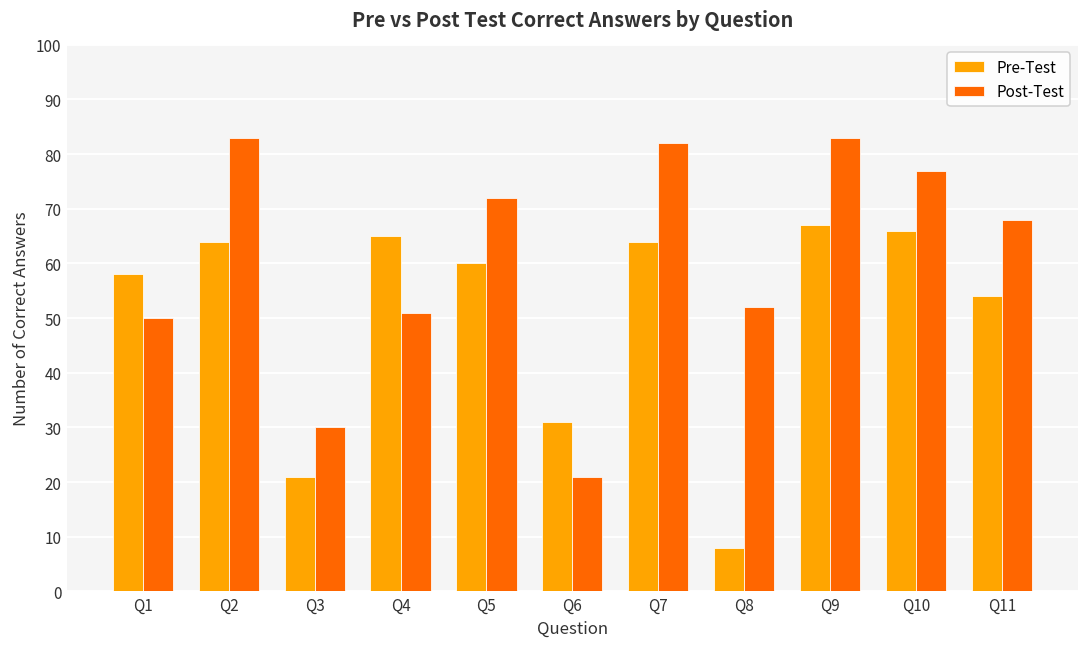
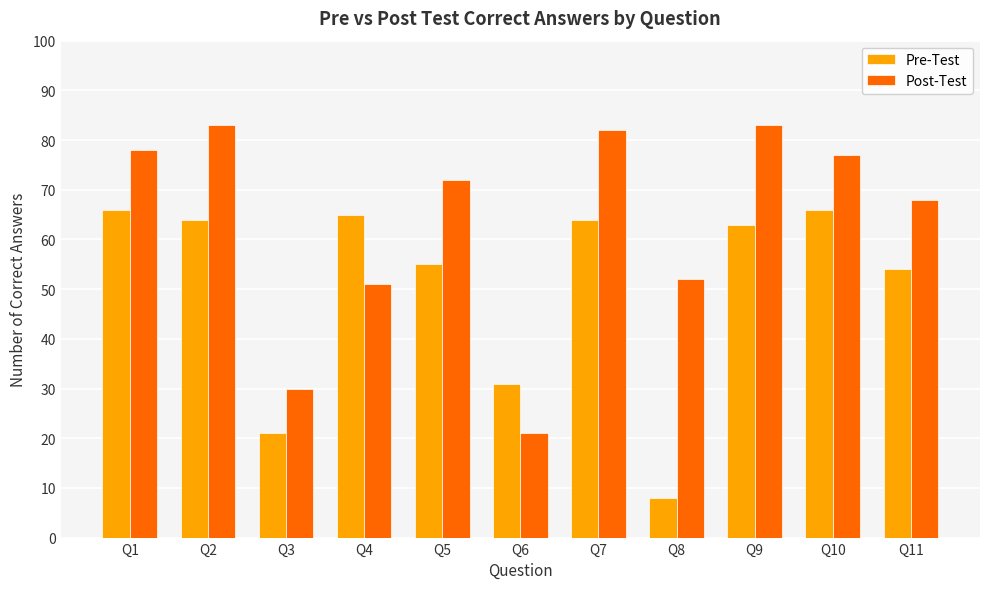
  {
    "Pre-Test": {
-     "Q1": 58,
+     "Q1": 66,
      "Q2": 64,
      "Q3": 21,
      "Q4": 65,
-     "Q5": 60,
+     "Q5": 55,
      "Q6": 31,
      "Q7": 64,
      "Q8": 8,
-     "Q9": 67,
+     "Q9": 63,
      "Q10": 66,
      "Q11": 54
    },
    "Post-Test": {
-     "Q1": 50,
+     "Q1": 78,
      "Q2": 83,
      "Q3": 30,
      "Q4": 51,
      "Q5": 72,
      "Q6": 21,
      "Q7": 82,
      "Q8": 52,
      "Q9": 83,
      "Q10": 77,
      "Q11": 68
    }
  }
